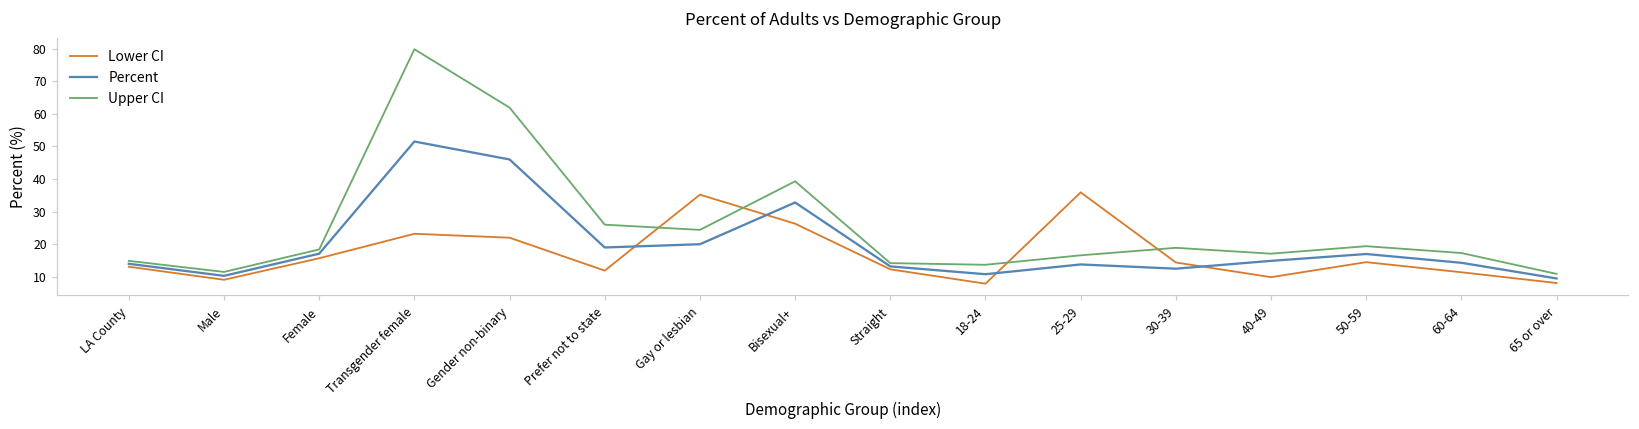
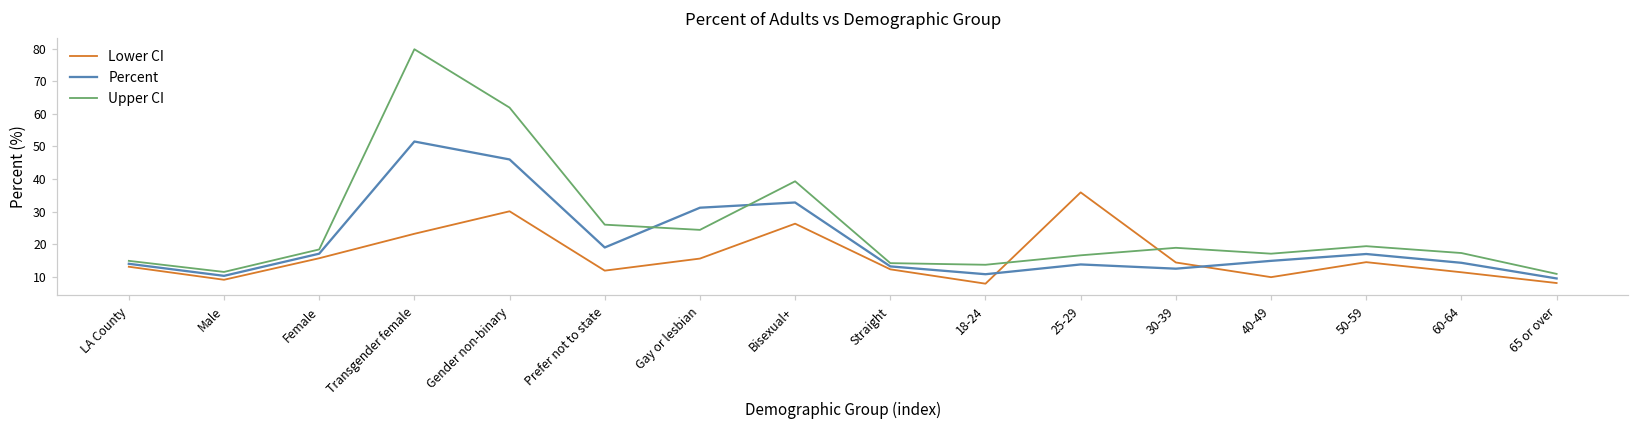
  {
    "Lower CI": {
      "LA County": 13,
      "Male": 9,
      "Female": 16,
      "Transgender female": 23,
-     "Gender non-binary": 22,
+     "Gender non-binary": 30,
      "Prefer not to state": 12,
-     "Gay or lesbian": 35,
+     "Gay or lesbian": 16,
      "Bisexual+": 26,
      "Straight": 12,
      "18-24": 8,
      "25-29": 36,
      "30-39": 14,
      "40-49": 10,
      "50-59": 15,
      "60-64": 11,
      "65 or over": 8
    },
    "Percent": {
      "LA County": 14,
      "Male": 10,
      "Female": 17,
      "Transgender female": 52,
      "Gender non-binary": 46,
      "Prefer not to state": 19,
-     "Gay or lesbian": 20,
+     "Gay or lesbian": 31,
      "Bisexual+": 33,
      "Straight": 13,
      "18-24": 11,
      "25-29": 14,
      "30-39": 13,
      "40-49": 15,
      "50-59": 17,
      "60-64": 14,
      "65 or over": 10
    },
    "Upper CI": {
      "LA County": 15,
      "Male": 12,
      "Female": 18,
      "Transgender female": 80,
      "Gender non-binary": 62,
      "Prefer not to state": 26,
      "Gay or lesbian": 24,
      "Bisexual+": 39,
      "Straight": 14,
      "18-24": 14,
      "25-29": 17,
      "30-39": 19,
      "40-49": 17,
      "50-59": 19,
      "60-64": 17,
      "65 or over": 11
    }
  }
